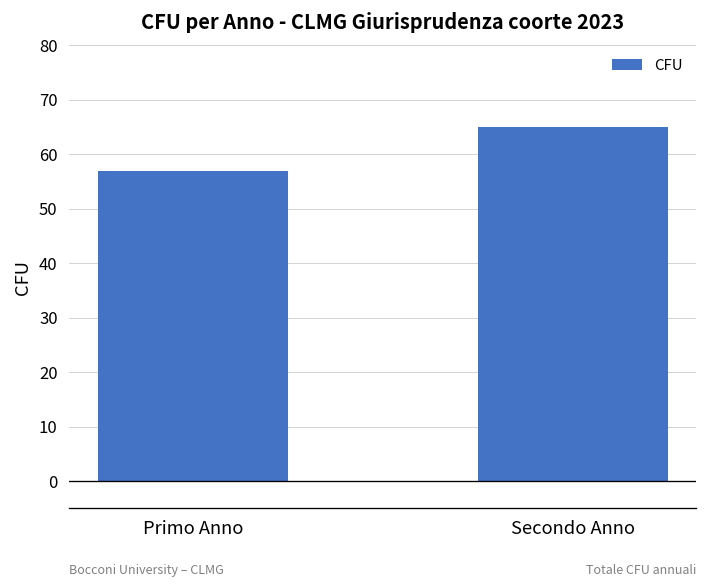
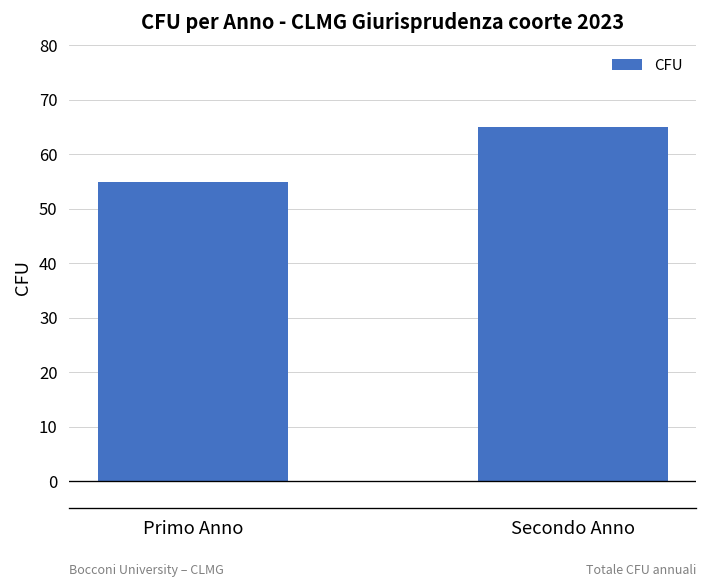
  {
-   "Primo Anno": 57,
+   "Primo Anno": 55,
    "Secondo Anno": 65
  }
